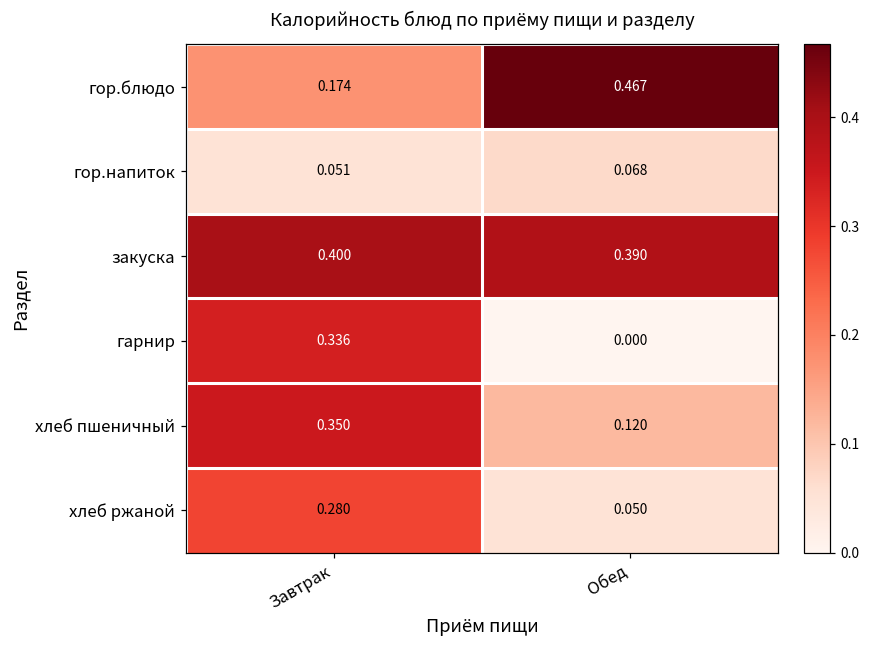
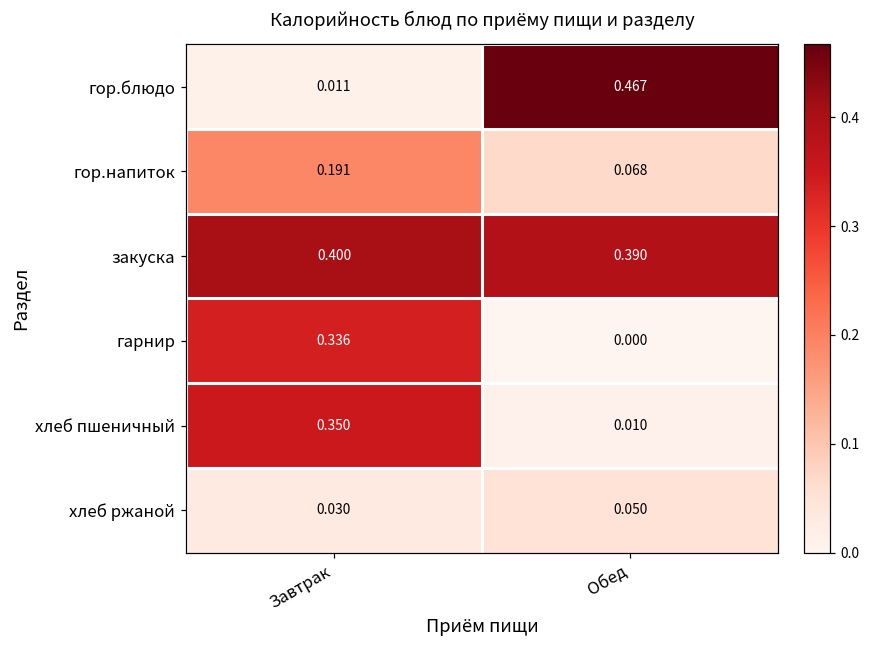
  {
    "гор.блюдо": {
-     "Завтрак": 0.174,
+     "Завтрак": 0.011,
      "Обед": 0.467
    },
    "гор.напиток": {
-     "Завтрак": 0.051,
+     "Завтрак": 0.191,
      "Обед": 0.068
    },
    "закуска": {
      "Завтрак": 0.400,
      "Обед": 0.390
    },
    "гарнир": {
      "Завтрак": 0.336,
      "Обед": 0.000
    },
    "хлеб пшеничный": {
      "Завтрак": 0.350,
-     "Обед": 0.120
+     "Обед": 0.010
    },
    "хлеб ржаной": {
-     "Завтрак": 0.280,
+     "Завтрак": 0.030,
      "Обед": 0.050
    }
  }
